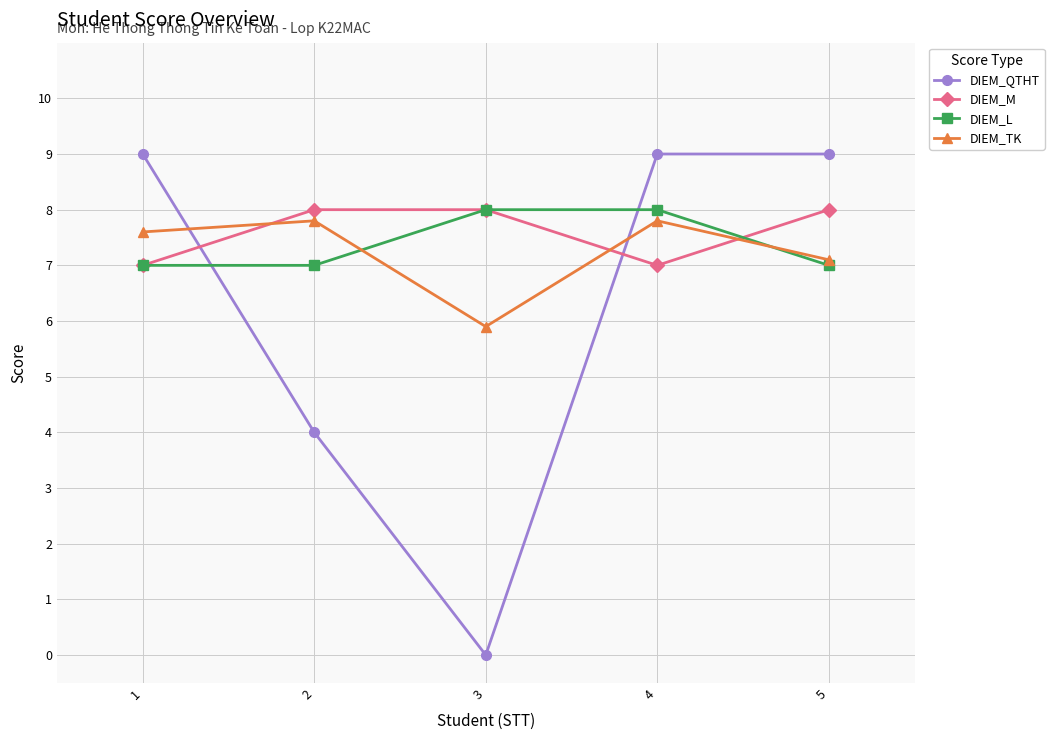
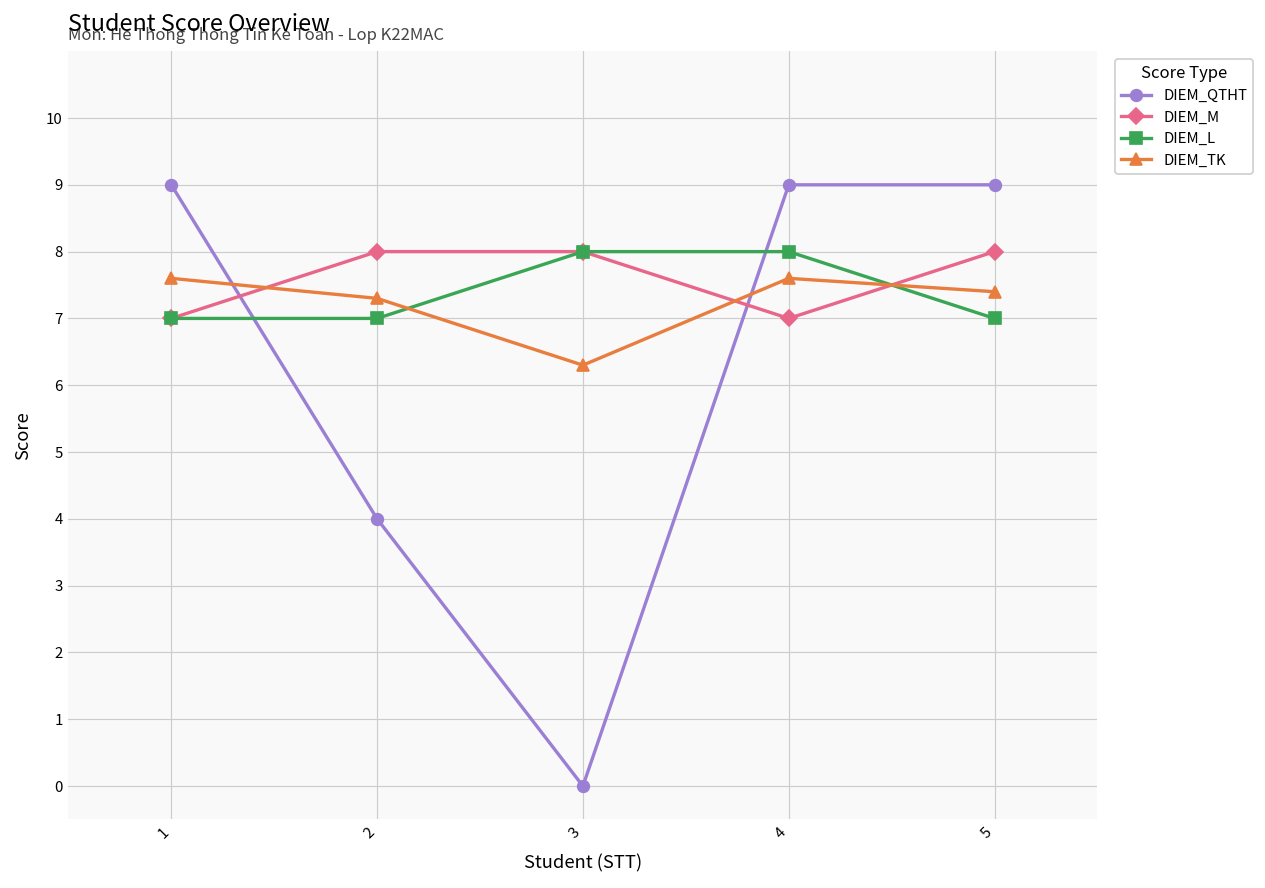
  {
    "DIEM_QTHT": {
      "1": 9.0,
      "2": 4.0,
      "3": 0.0,
      "4": 9.0,
      "5": 9.0
    },
    "DIEM_M": {
      "2": 8.0,
      "4": 7.0,
      "5": 8.0
    },
    "DIEM_L": {
      "2": 7.0,
      "4": 8.0,
      "5": 7.0
    },
    "DIEM_TK": {
      "1": 7.6,
-     "2": 7.8,
-     "3": 5.9,
-     "4": 7.8,
-     "5": 7.1
+     "2": 7.3,
+     "3": 6.3,
+     "4": 7.6,
+     "5": 7.4
    }
  }
